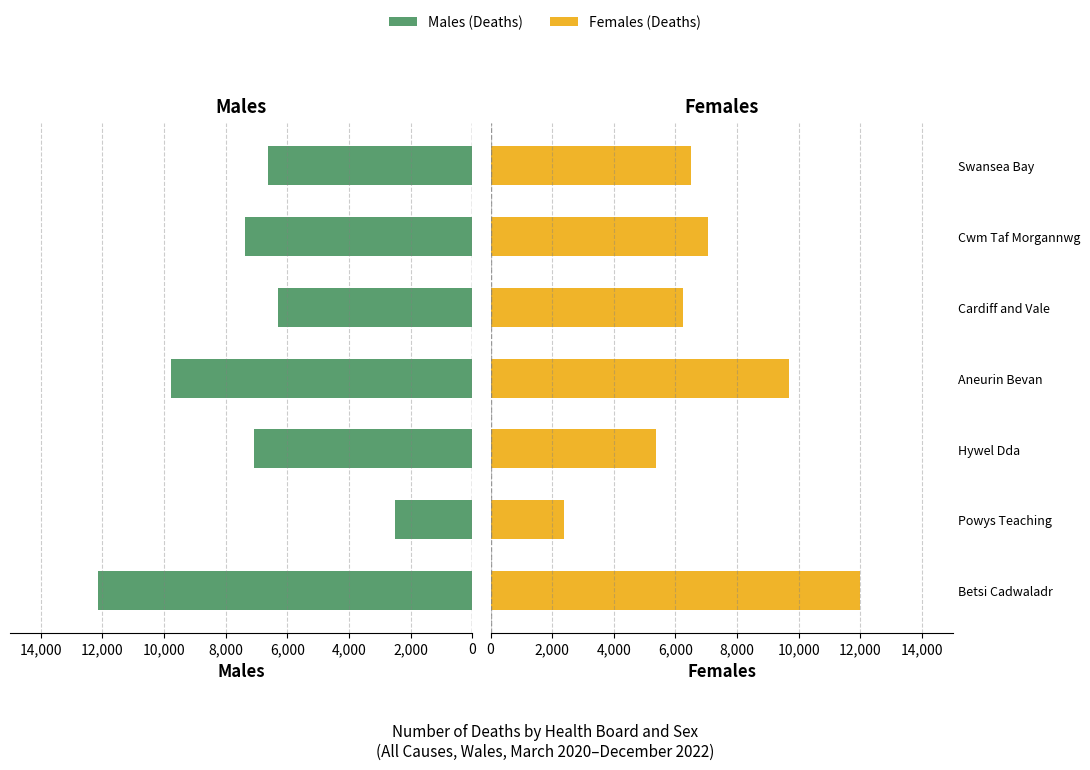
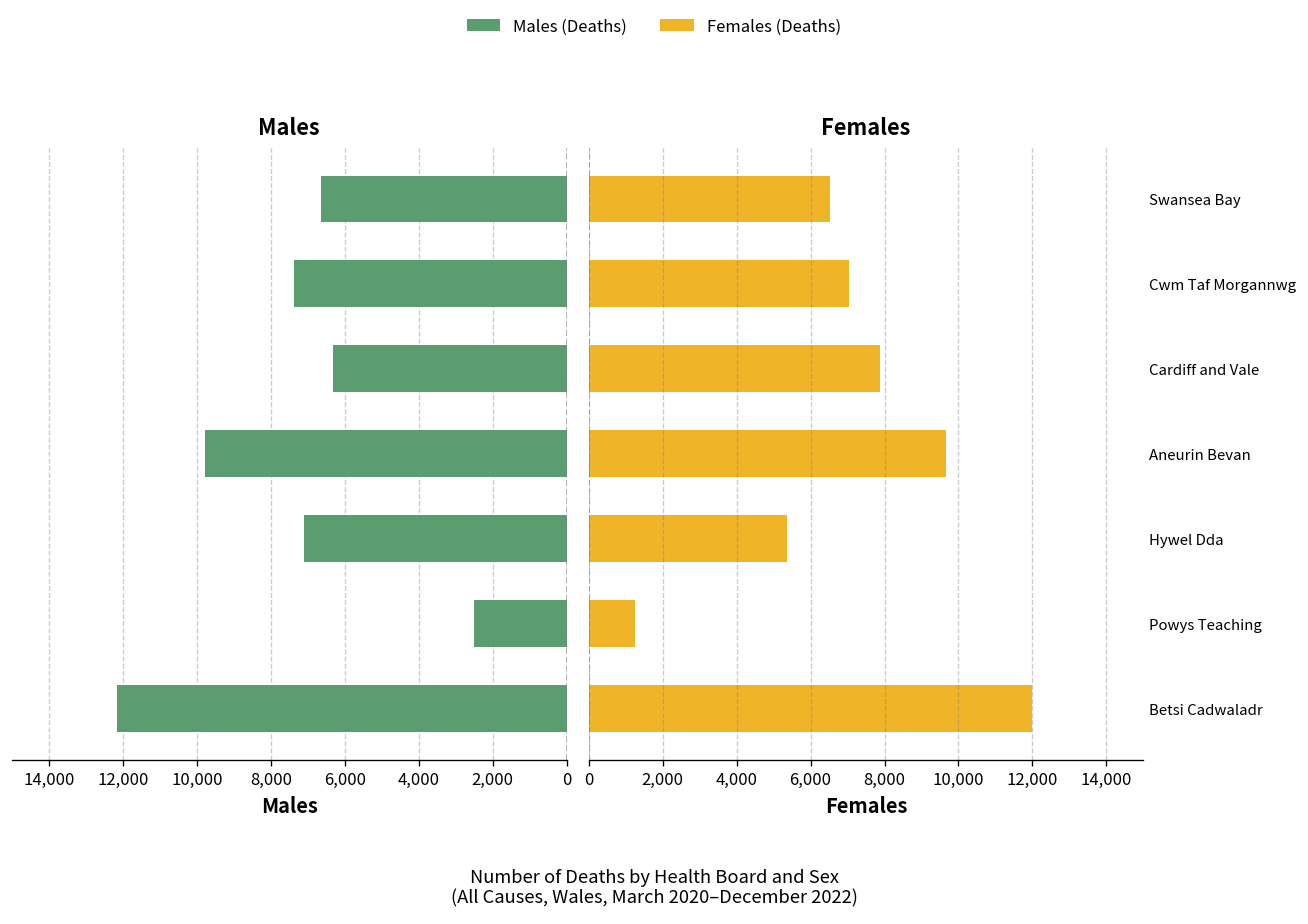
  {
    "Females": {
      "Swansea Bay": "6,500",
      "Cwm Taf Morgannwg": "7,000",
-     "Cardiff and Vale": "6,200",
+     "Cardiff and Vale": "7,900",
      "Aneurin Bevan": "9,700",
      "Hywel Dda": "5,400",
-     "Powys Teaching": "2,400",
+     "Powys Teaching": "1,200",
      "Betsi Cadwaladr": "12,000"
    }
  }
